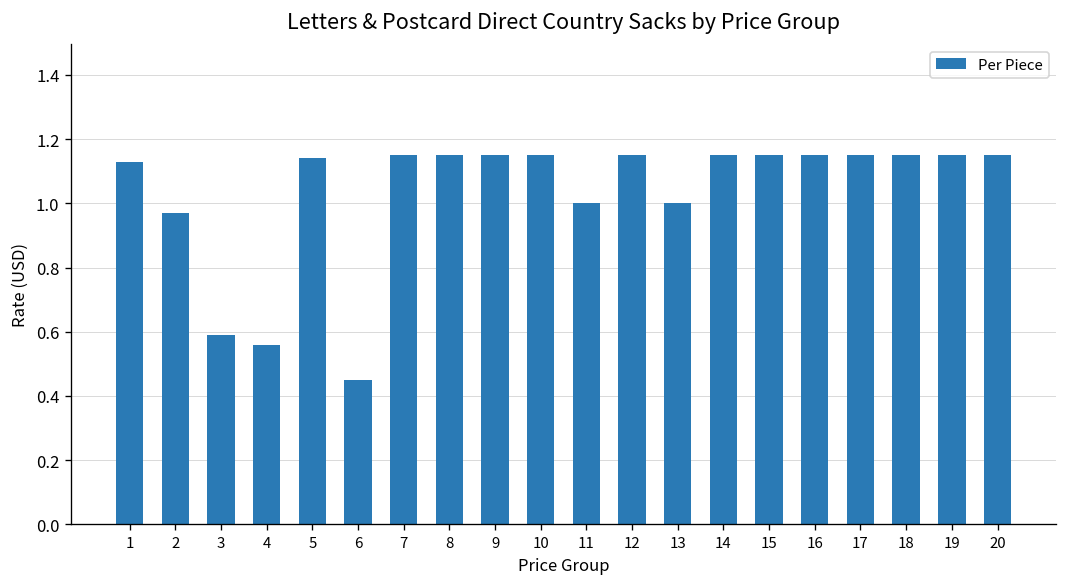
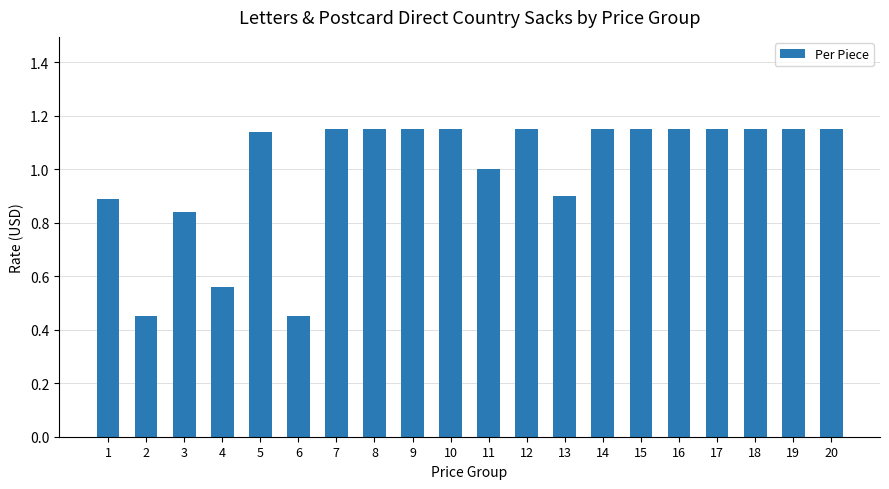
  {
-   "1": 1.13,
-   "2": 0.97,
-   "3": 0.59,
+   "1": 0.89,
+   "2": 0.45,
+   "3": 0.84,
    "4": 0.56,
    "5": 1.14,
    "6": 0.45,
    "7": 1.15,
    "8": 1.15,
    "9": 1.15,
    "10": 1.15,
    "11": 1.00,
    "12": 1.15,
-   "13": 1.0,
+   "13": 0.9,
    "14": 1.15,
    "15": 1.15,
    "16": 1.15,
    "17": 1.15,
    "18": 1.15,
    "19": 1.15,
    "20": 1.15
  }
